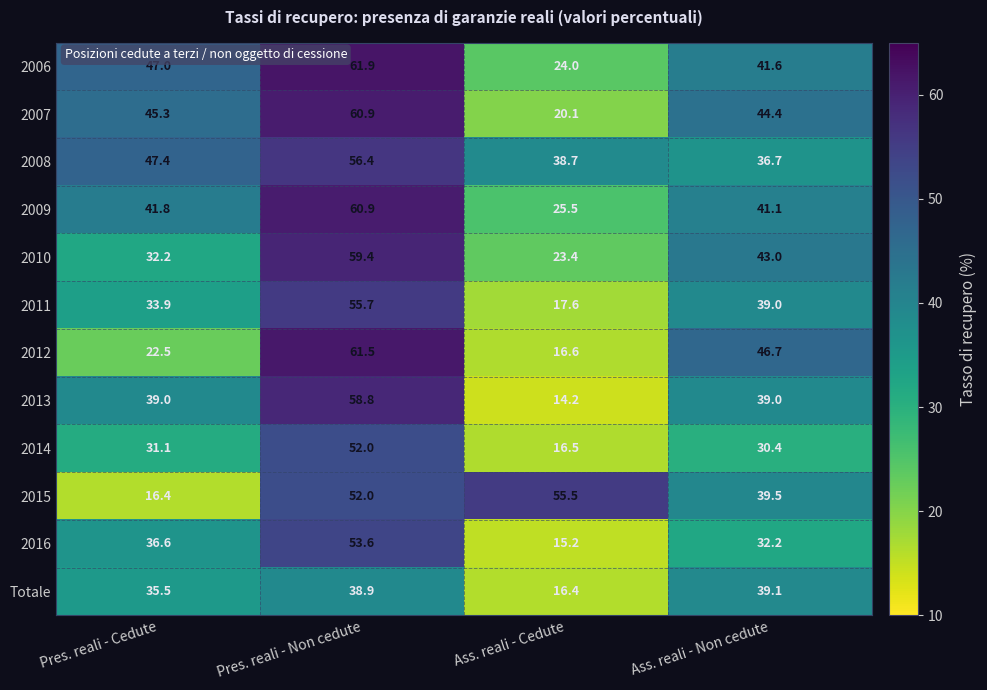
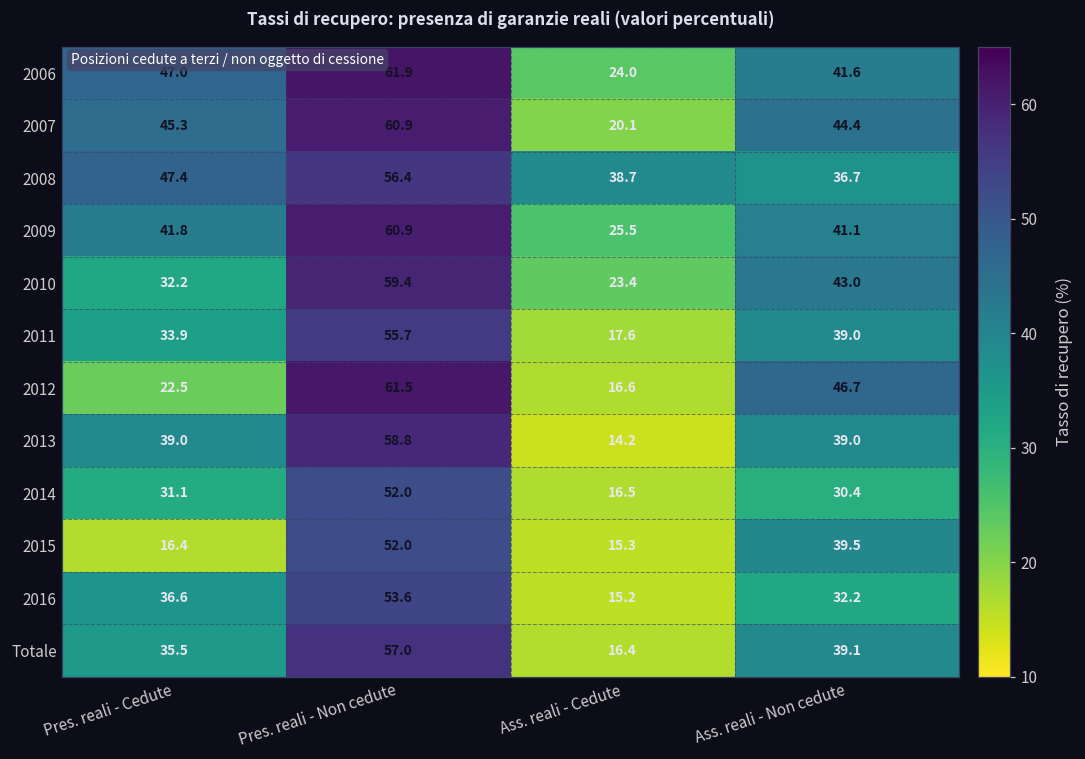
  {
    "2006": {
      "Ass. reali - Cedute": 24.0,
      "Ass. reali - Non cedute": 41.6
    },
    "2007": {
      "Pres. reali - Cedute": 45.3,
      "Pres. reali - Non cedute": 60.9,
      "Ass. reali - Cedute": 20.1,
      "Ass. reali - Non cedute": 44.4
    },
    "2008": {
      "Pres. reali - Cedute": 47.4,
      "Pres. reali - Non cedute": 56.4,
      "Ass. reali - Cedute": 38.7,
      "Ass. reali - Non cedute": 36.7
    },
    "2009": {
      "Pres. reali - Cedute": 41.8,
      "Pres. reali - Non cedute": 60.9,
      "Ass. reali - Cedute": 25.5,
      "Ass. reali - Non cedute": 41.1
    },
    "2010": {
      "Pres. reali - Cedute": 32.2,
      "Pres. reali - Non cedute": 59.4,
      "Ass. reali - Cedute": 23.4,
      "Ass. reali - Non cedute": 43.0
    },
    "2011": {
      "Pres. reali - Cedute": 33.9,
      "Pres. reali - Non cedute": 55.7,
      "Ass. reali - Cedute": 17.6,
      "Ass. reali - Non cedute": 39.0
    },
    "2012": {
      "Pres. reali - Cedute": 22.5,
      "Pres. reali - Non cedute": 61.5,
      "Ass. reali - Cedute": 16.6,
      "Ass. reali - Non cedute": 46.7
    },
    "2013": {
      "Pres. reali - Cedute": 39.0,
      "Pres. reali - Non cedute": 58.8,
      "Ass. reali - Cedute": 14.2,
      "Ass. reali - Non cedute": 39.0
    },
    "2014": {
      "Pres. reali - Cedute": 31.1,
      "Pres. reali - Non cedute": 52.0,
      "Ass. reali - Cedute": 16.5,
      "Ass. reali - Non cedute": 30.4
    },
    "2015": {
      "Pres. reali - Cedute": 16.4,
      "Pres. reali - Non cedute": 52.0,
-     "Ass. reali - Cedute": 55.5,
+     "Ass. reali - Cedute": 15.3,
      "Ass. reali - Non cedute": 39.5
    },
    "2016": {
      "Pres. reali - Cedute": 36.6,
      "Pres. reali - Non cedute": 53.6,
      "Ass. reali - Cedute": 15.2,
      "Ass. reali - Non cedute": 32.2
    },
    "Totale": {
      "Pres. reali - Cedute": 35.5,
-     "Pres. reali - Non cedute": 38.9,
+     "Pres. reali - Non cedute": 57.0,
      "Ass. reali - Cedute": 16.4,
      "Ass. reali - Non cedute": 39.1
    }
  }
